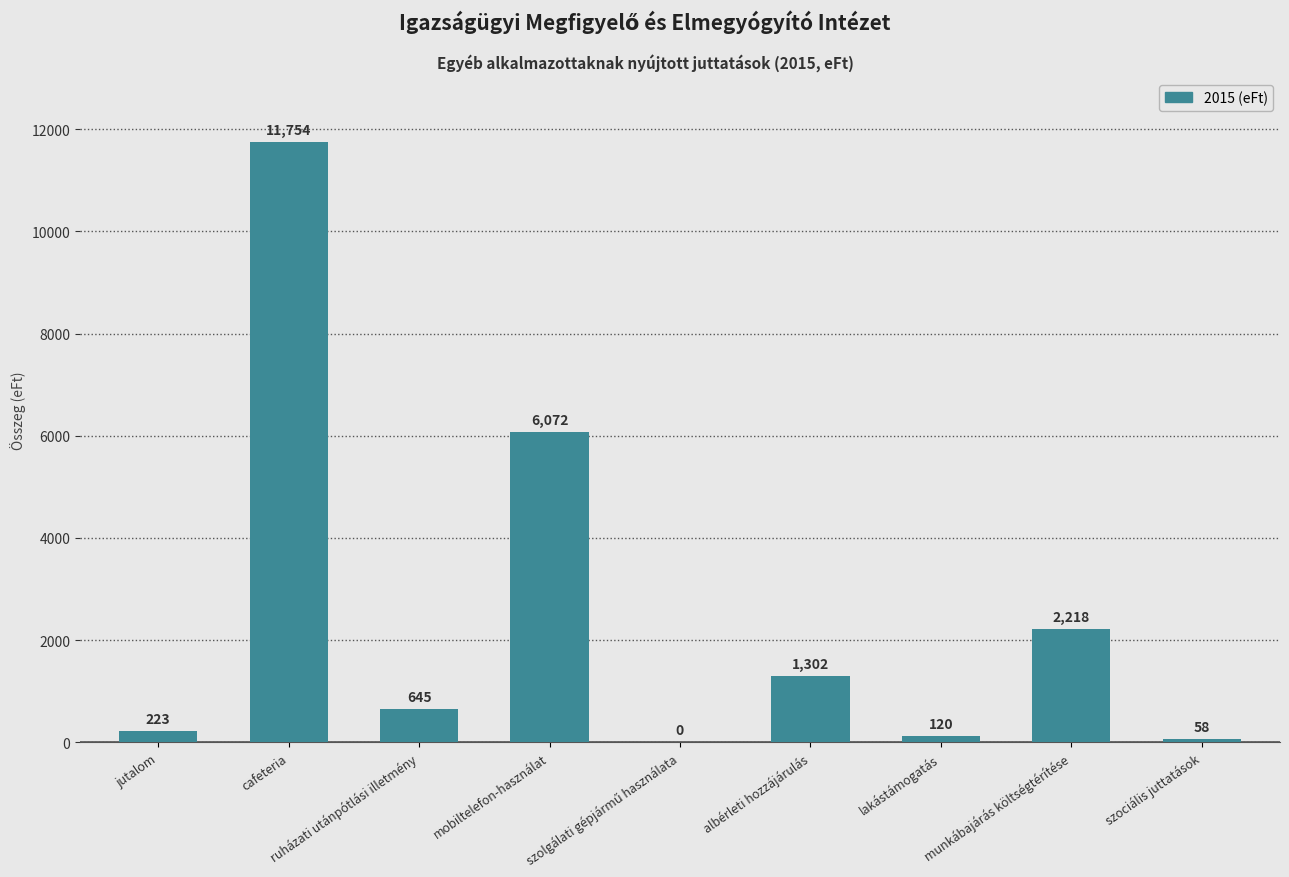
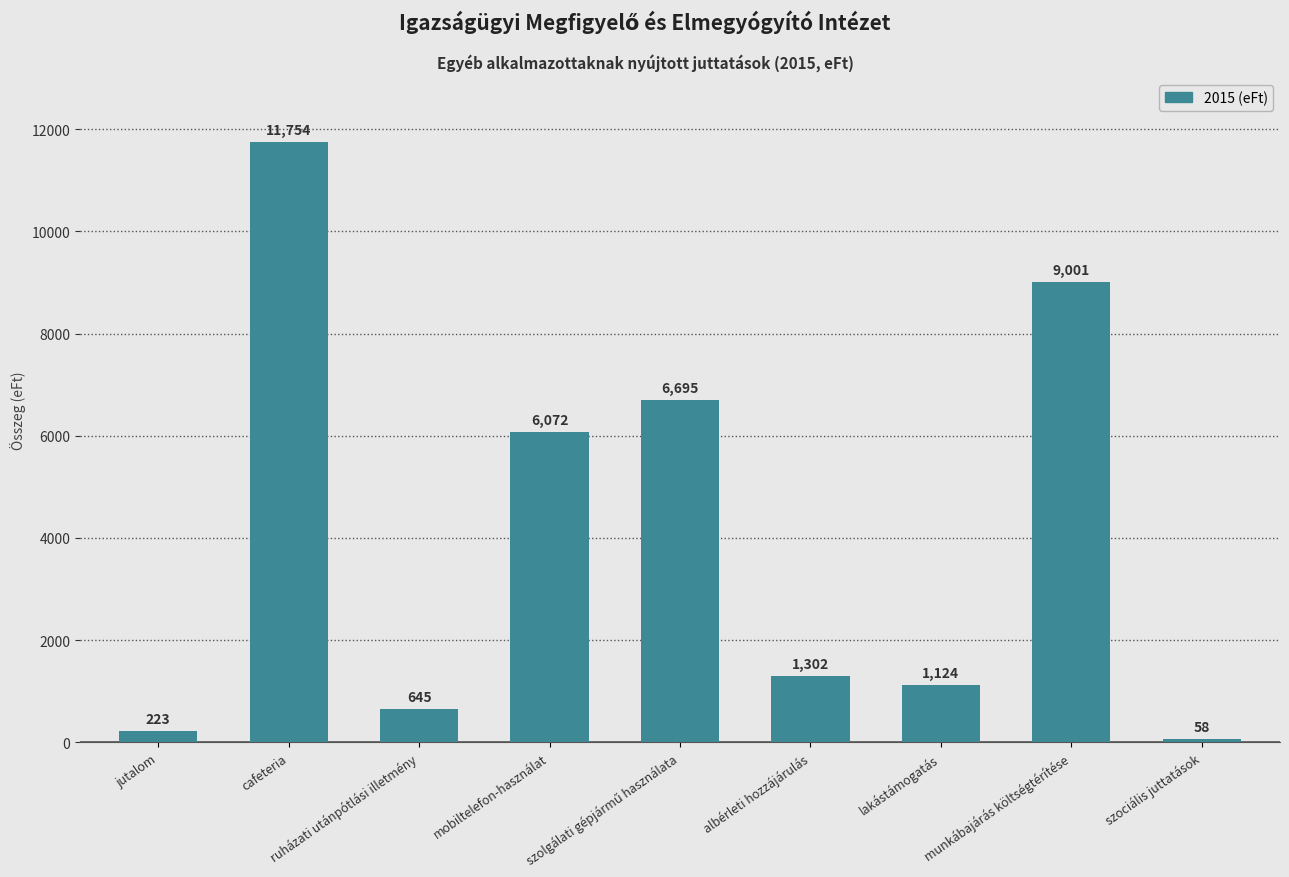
  {
    "jutalom": "223",
    "cafeteria": "11,754",
    "ruházati utánpótlási illetmény": "645",
    "mobiltelefon-használat": "6,072",
-   "szolgálati gépjármű használata": "0",
+   "szolgálati gépjármű használata": "6,695",
    "albérleti hozzájárulás": "1,302",
-   "lakástámogatás": "120",
-   "munkábajárás költségtérítése": "2,218",
+   "lakástámogatás": "1,124",
+   "munkábajárás költségtérítése": "9,001",
    "szociális juttatások": "58"
  }
